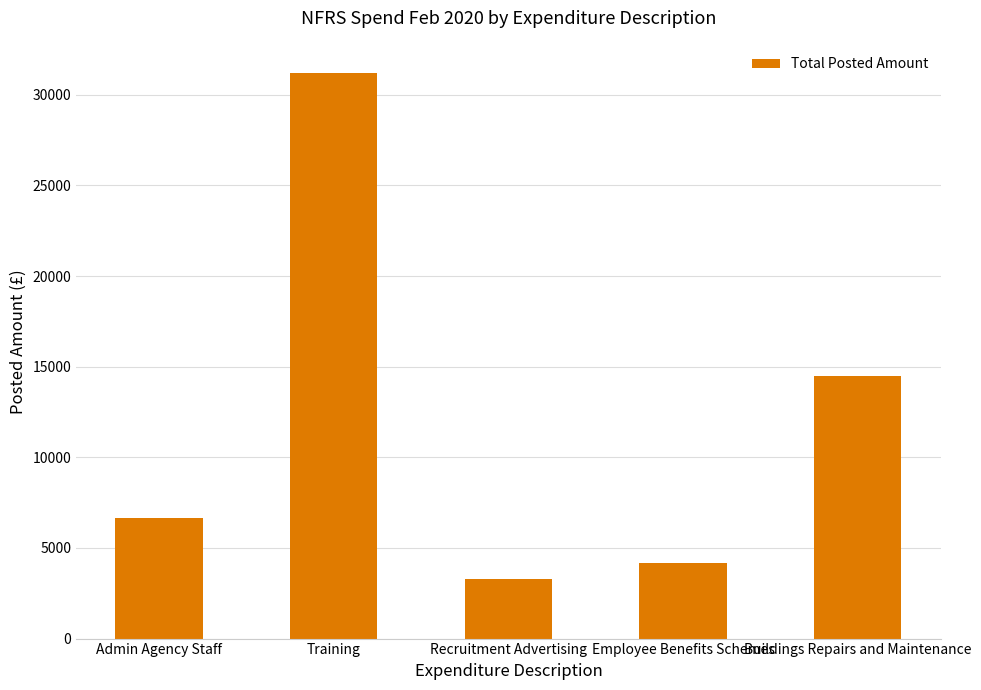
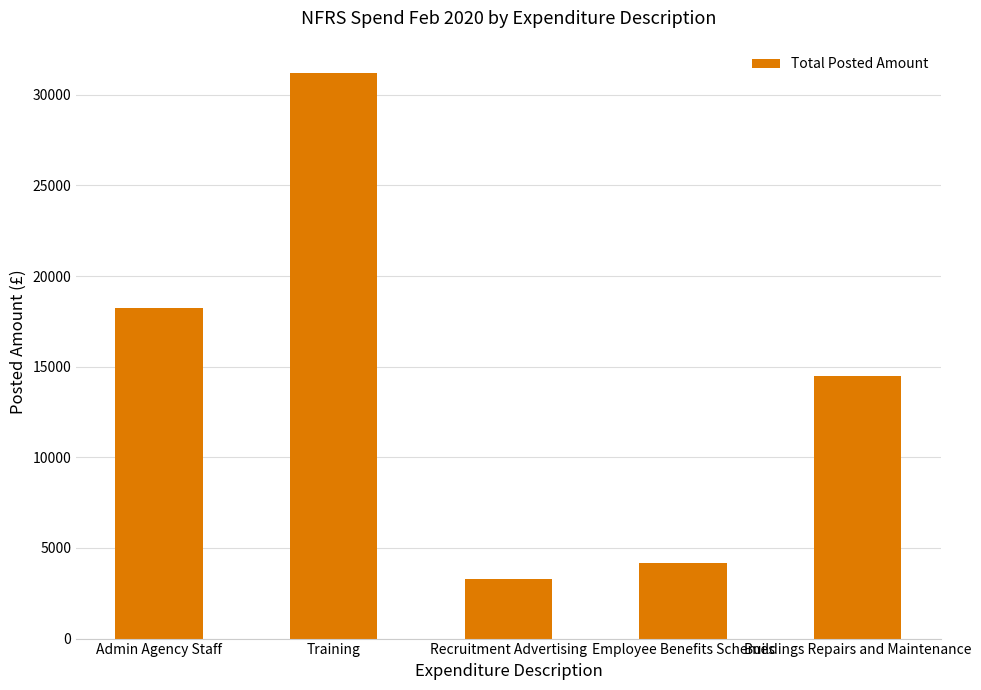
  {
-   "Admin Agency Staff": 6700,
+   "Admin Agency Staff": 18200,
    "Training": 31200,
    "Recruitment Advertising": 3300,
    "Buildings Repairs and Maintenance": 14500
  }
